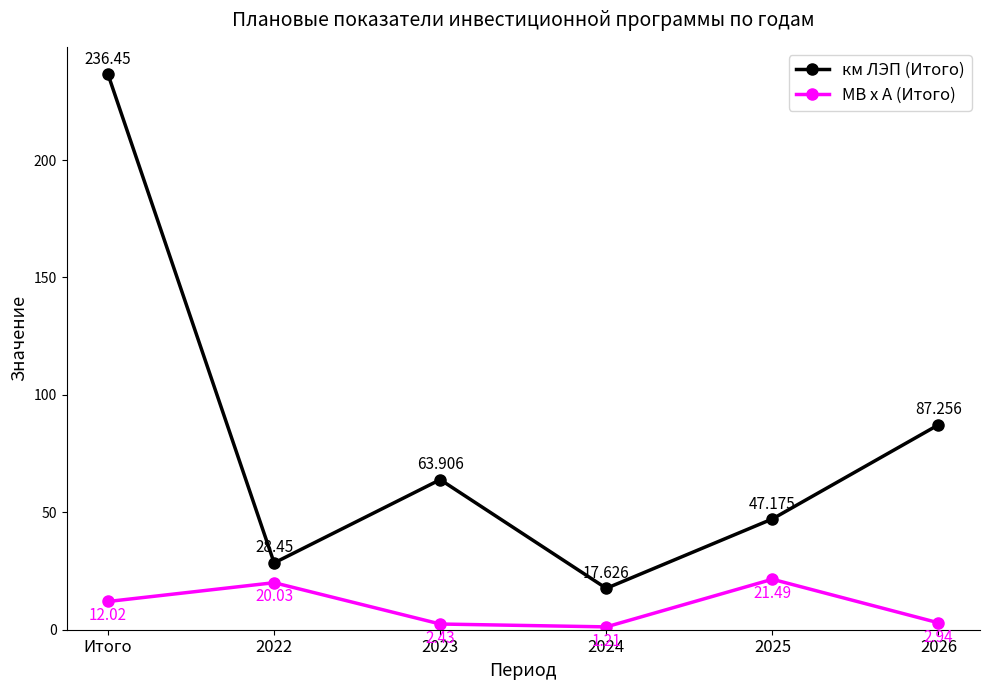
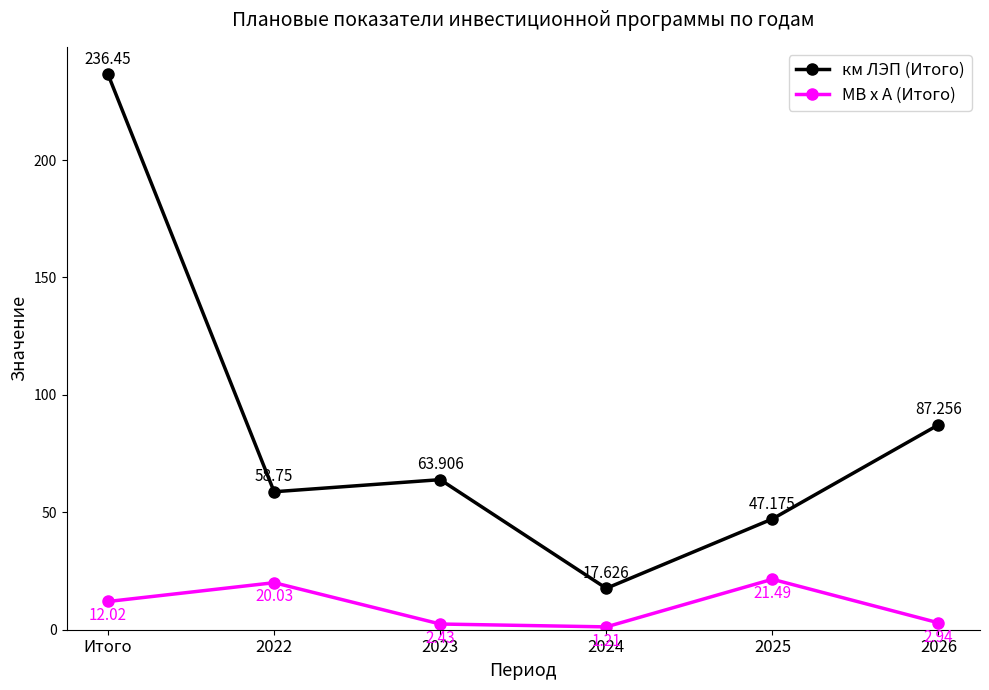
  {
    "км ЛЭП (Итого)": {
      "Итого": 236.45,
-     "2022": 28.45,
+     "2022": 58.75,
      "2023": 63.906,
      "2024": 17.626,
      "2025": 47.175,
      "2026": 87.256
    },
    "МВ х А (Итого)": {
      "Итого": 12.02,
      "2022": 20.03,
      "2023": 2.43,
      "2024": 1.21,
      "2025": 21.49,
      "2026": 2.94
    }
  }
